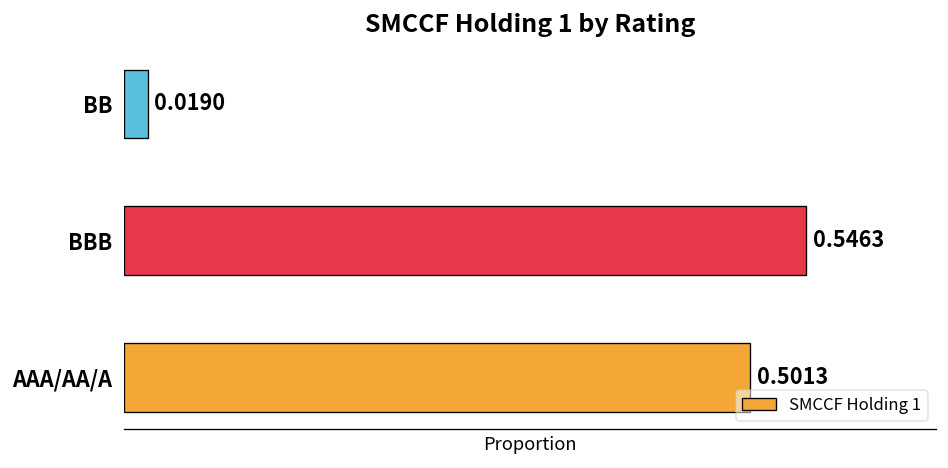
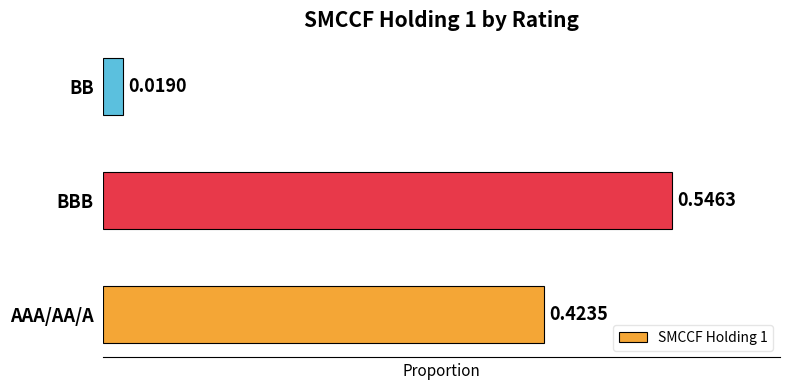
  {
    "BB": 0.0190,
    "BBB": 0.5463,
-   "AAA/AA/A": 0.5013
+   "AAA/AA/A": 0.4235
  }
